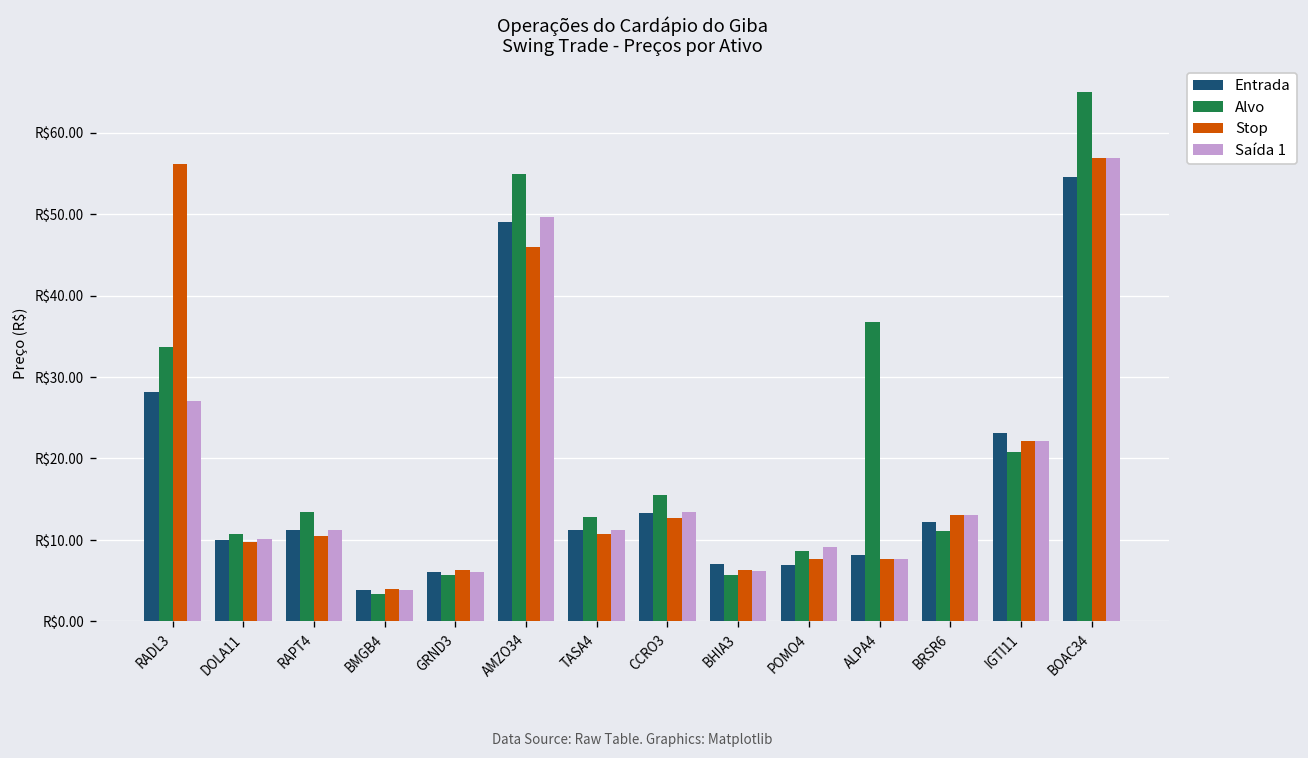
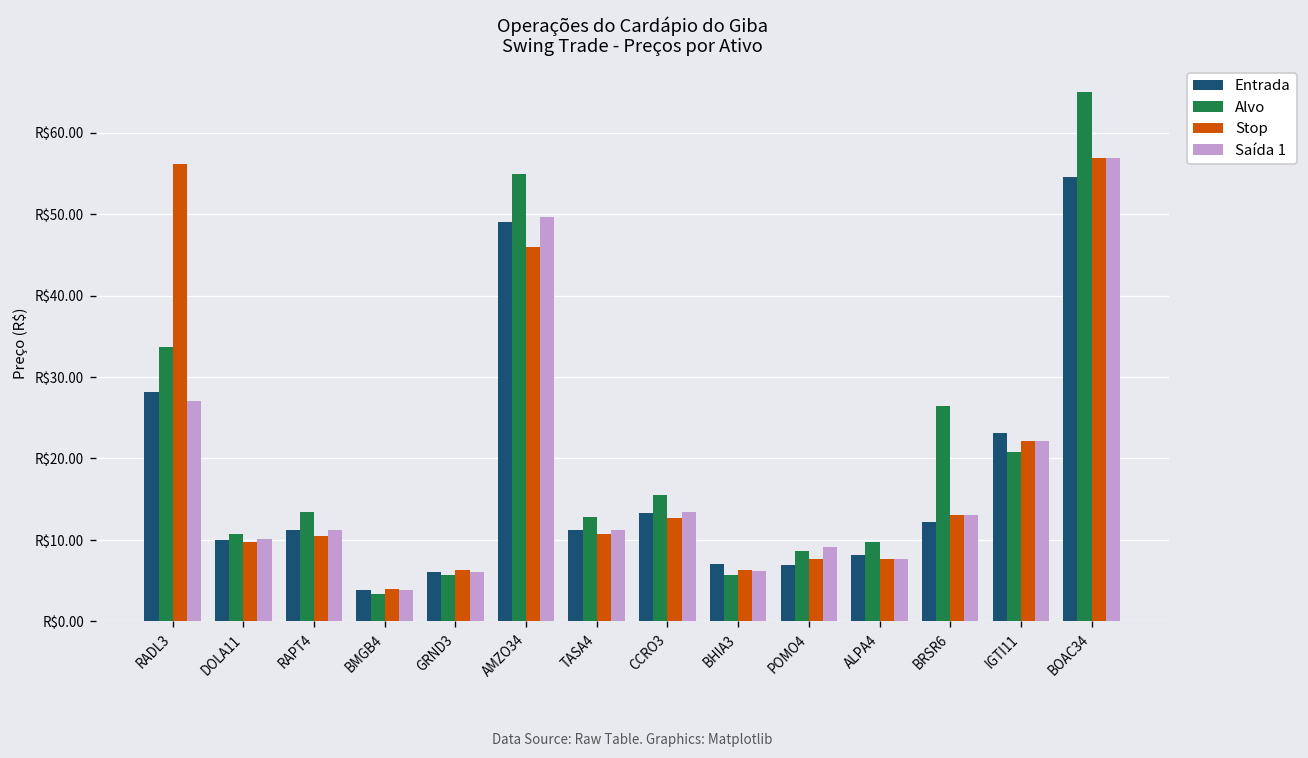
  {
    "Entrada": {
      "RADL3": "R$28",
      "DOLA11": "R$10",
      "RAPT4": "R$11",
      "BMGB4": "R$4",
      "GRND3": "R$6",
      "AMZO34": "R$49",
      "TASA4": "R$11",
      "CCRO3": "R$13",
      "BHIA3": "R$7",
      "POMO4": "R$7",
      "ALPA4": "R$8",
      "BRSR6": "R$12",
      "IGTI11": "R$23",
      "BOAC34": "R$55"
    },
    "Alvo": {
      "RADL3": "R$34",
      "DOLA11": "R$11",
      "RAPT4": "R$13",
      "BMGB4": "R$3",
      "GRND3": "R$6",
      "AMZO34": "R$55",
      "TASA4": "R$13",
      "CCRO3": "R$15",
      "BHIA3": "R$6",
      "POMO4": "R$9",
-     "ALPA4": "R$37",
-     "BRSR6": "R$11",
+     "ALPA4": "R$10",
+     "BRSR6": "R$26",
      "IGTI11": "R$21",
      "BOAC34": "R$65"
    },
    "Stop": {
      "RADL3": "R$56",
      "DOLA11": "R$10",
      "RAPT4": "R$10",
      "BMGB4": "R$4",
      "GRND3": "R$6",
      "AMZO34": "R$46",
      "TASA4": "R$11",
      "CCRO3": "R$13",
      "BHIA3": "R$6",
      "POMO4": "R$8",
      "ALPA4": "R$8",
      "BRSR6": "R$13",
      "IGTI11": "R$22",
      "BOAC34": "R$57"
    },
    "Saída 1": {
      "RADL3": "R$27",
      "DOLA11": "R$10",
      "RAPT4": "R$11",
      "BMGB4": "R$4",
      "GRND3": "R$6",
      "AMZO34": "R$50",
      "TASA4": "R$11",
      "CCRO3": "R$13",
      "BHIA3": "R$6",
      "POMO4": "R$9",
      "ALPA4": "R$8",
      "BRSR6": "R$13",
      "IGTI11": "R$22",
      "BOAC34": "R$57"
    }
  }
